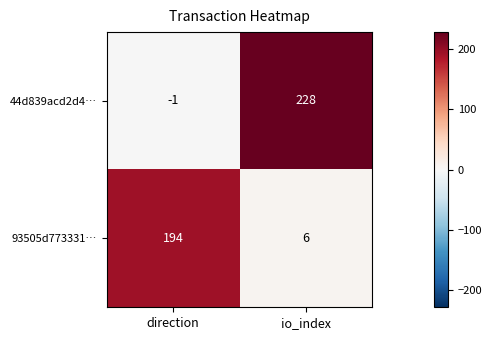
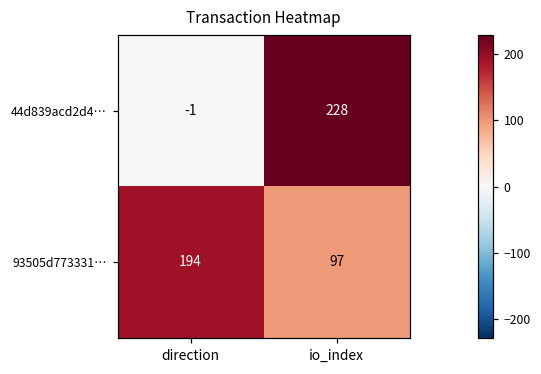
  {
    "44d839acd2d4…": {
      "direction": -1,
      "io_index": 228
    },
    "93505d773331…": {
      "direction": 194,
-     "io_index": 6
+     "io_index": 97
    }
  }
